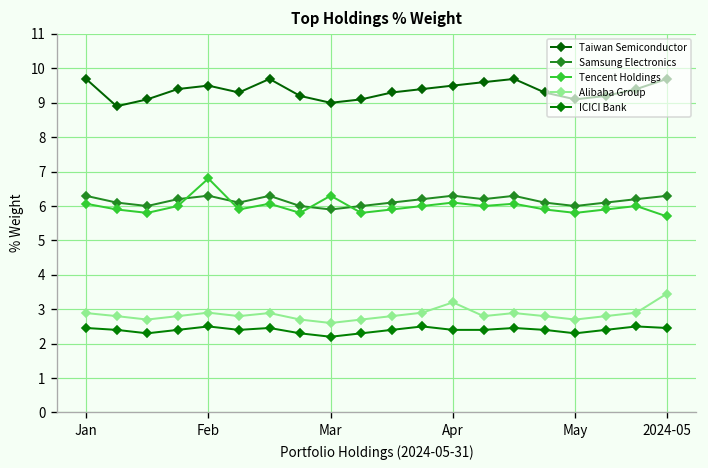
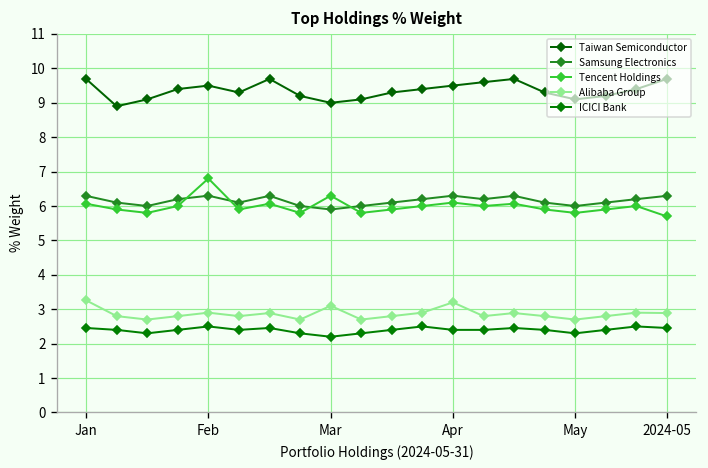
  {
    "Tencent Holdings": {
      "Jan": 6.1,
      "Feb": 6.8,
      "Mar": 6.3,
      "Apr": 6.1,
      "May": 5.8,
      "2024-05": 5.7
    },
    "Alibaba Group": {
-     "Jan": 2.9,
+     "Jan": 3.3,
      "Feb": 2.9,
-     "Mar": 2.6,
+     "Mar": 3.1,
      "Apr": 3.2,
      "May": 2.7,
-     "2024-05": 3.5
+     "2024-05": 2.9
    }
  }
